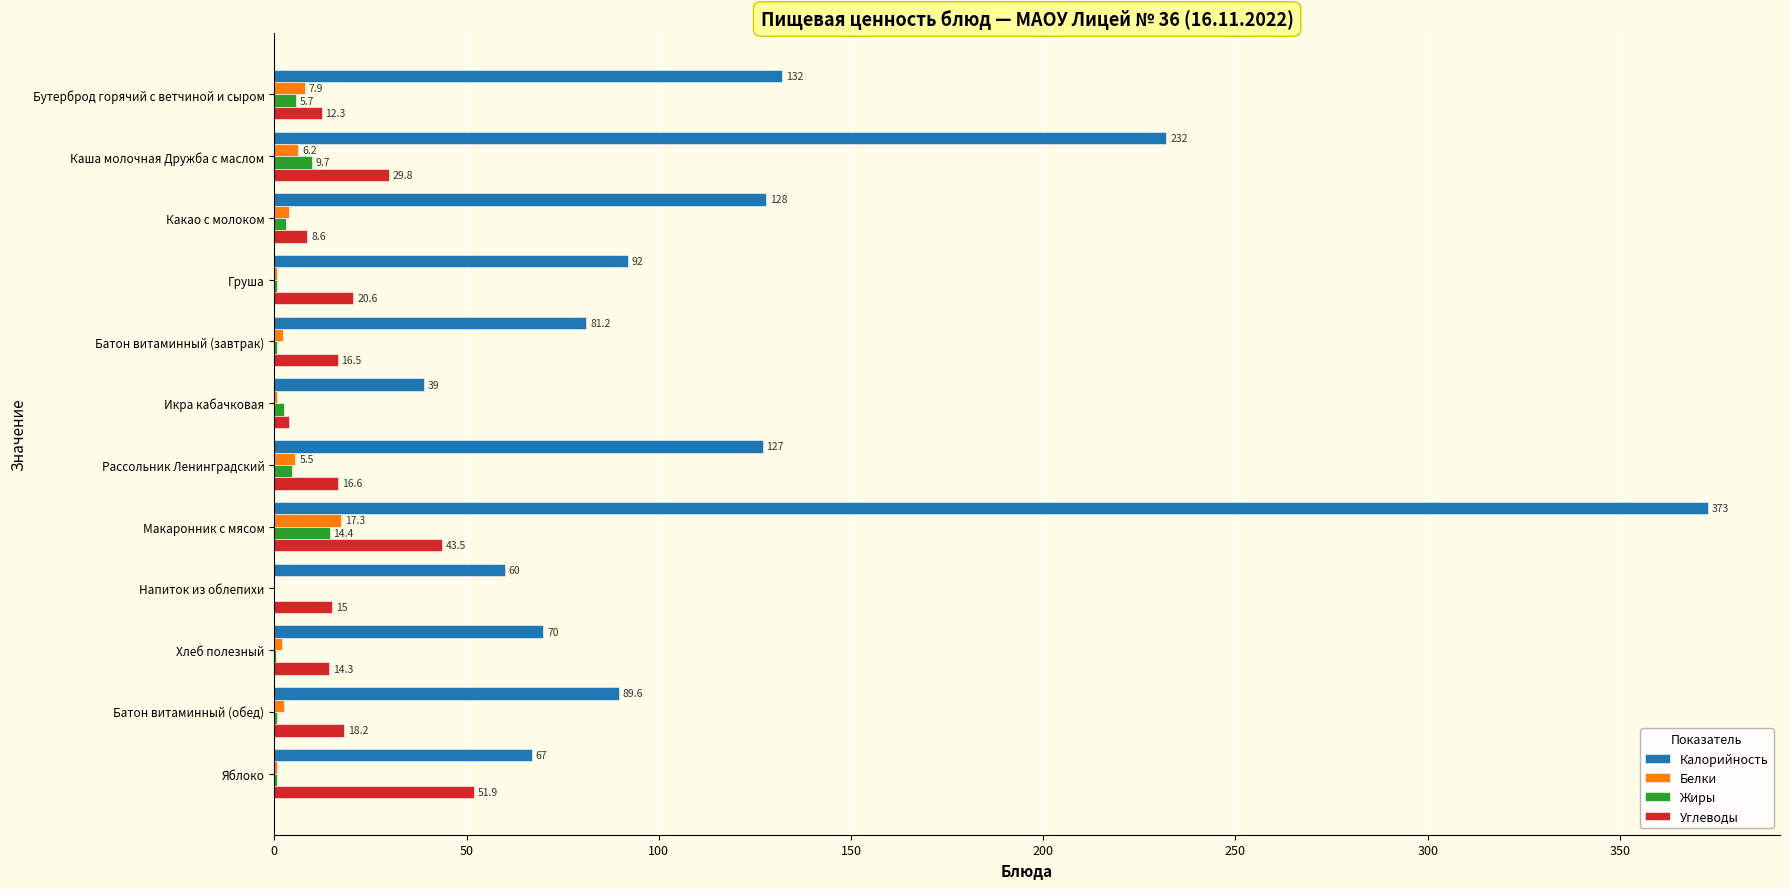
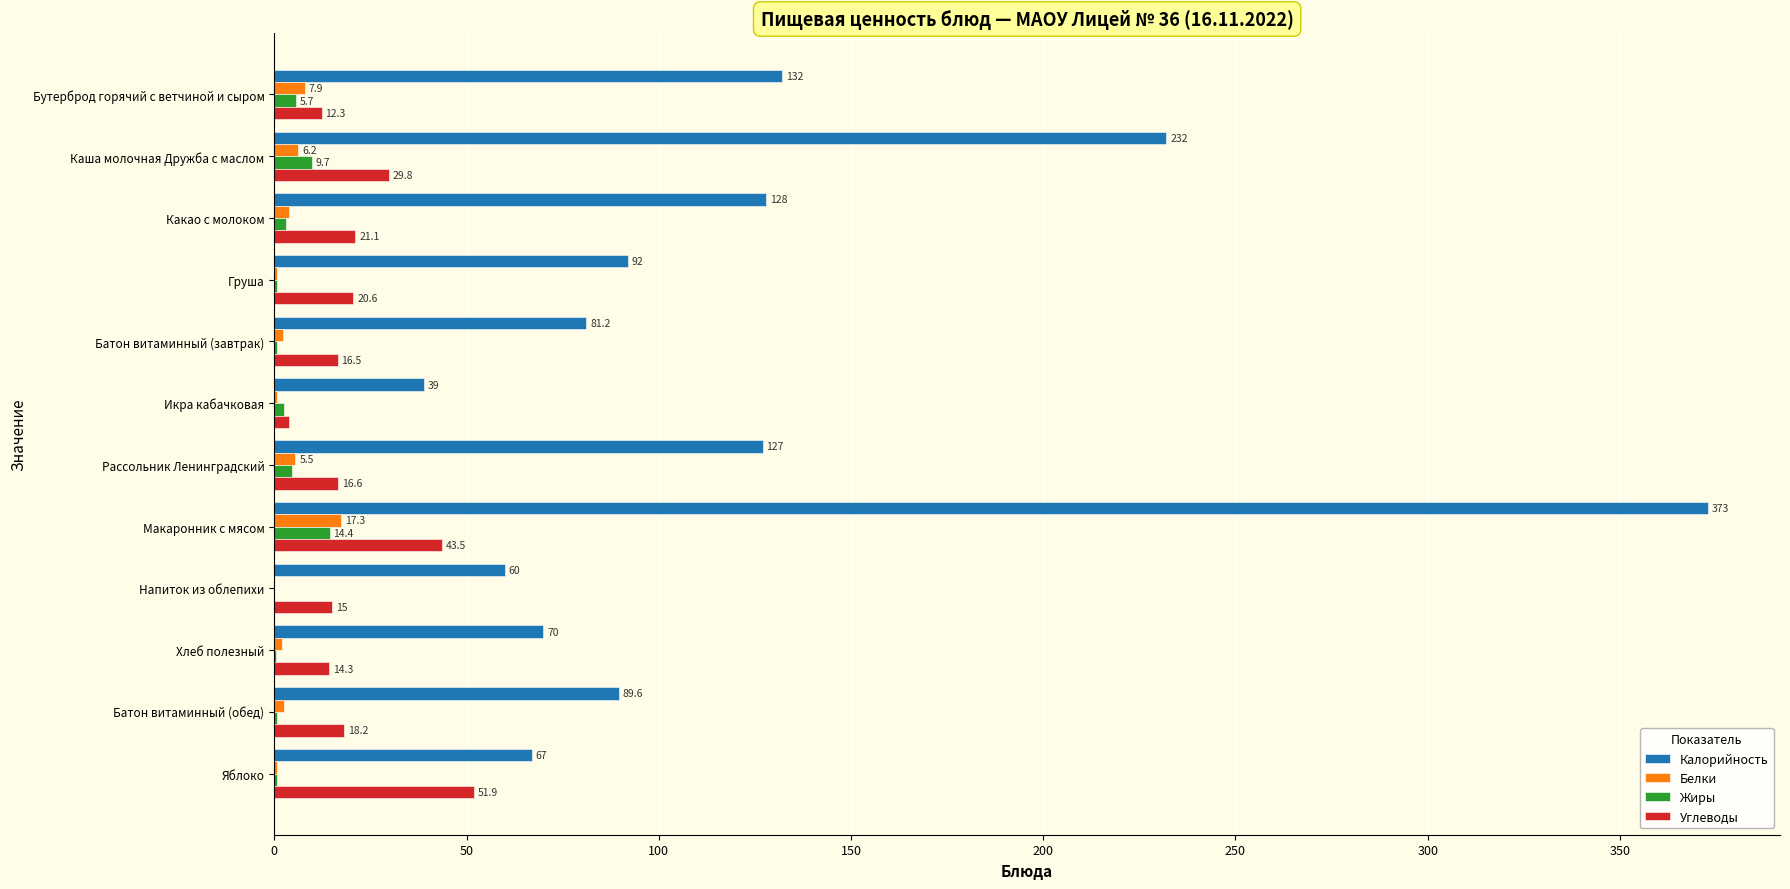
  {
    "Калорийность": {
      "Бутерброд горячий с ветчиной и сыром": 132,
      "Каша молочная Дружба с маслом": 232,
      "Какао с молоком": 128,
      "Груша": 92,
      "Батон витаминный (завтрак)": 81.2,
      "Икра кабачковая": 39,
      "Рассольник Ленинградский": 127,
      "Макаронник с мясом": 373,
      "Напиток из облепихи": 60,
      "Хлеб полезный": 70,
      "Батон витаминный (обед)": 89.6,
      "Яблоко": 67
    },
    "Белки": {
      "Бутерброд горячий с ветчиной и сыром": 7.9,
      "Каша молочная Дружба с маслом": 6.2,
      "Рассольник Ленинградский": 5.5,
      "Макаронник с мясом": 17.3
    },
    "Жиры": {
      "Бутерброд горячий с ветчиной и сыром": 5.7,
      "Каша молочная Дружба с маслом": 9.7,
      "Макаронник с мясом": 14.4
    },
    "Углеводы": {
      "Бутерброд горячий с ветчиной и сыром": 12.3,
      "Каша молочная Дружба с маслом": 29.8,
-     "Какао с молоком": 8.6,
+     "Какао с молоком": 21.1,
      "Груша": 20.6,
      "Батон витаминный (завтрак)": 16.5,
      "Рассольник Ленинградский": 16.6,
      "Макаронник с мясом": 43.5,
      "Напиток из облепихи": 15,
      "Хлеб полезный": 14.3,
      "Батон витаминный (обед)": 18.2,
      "Яблоко": 51.9
    }
  }
